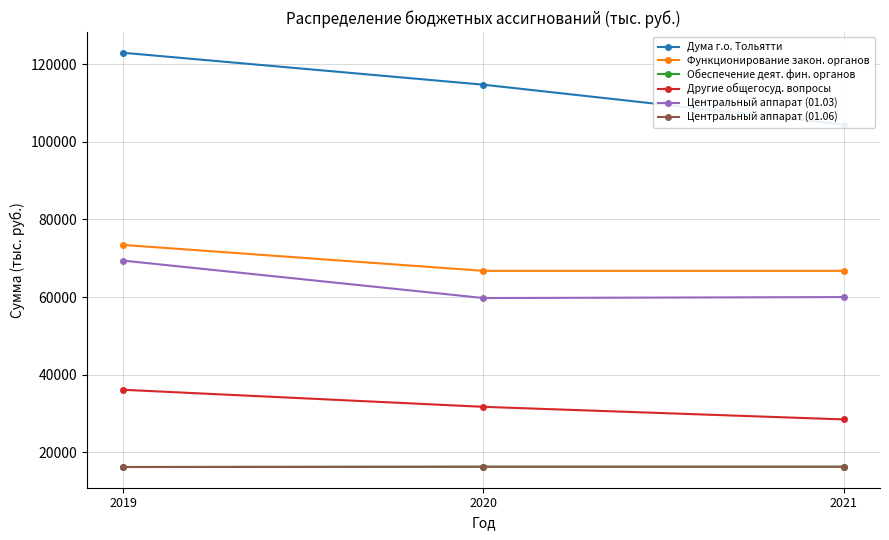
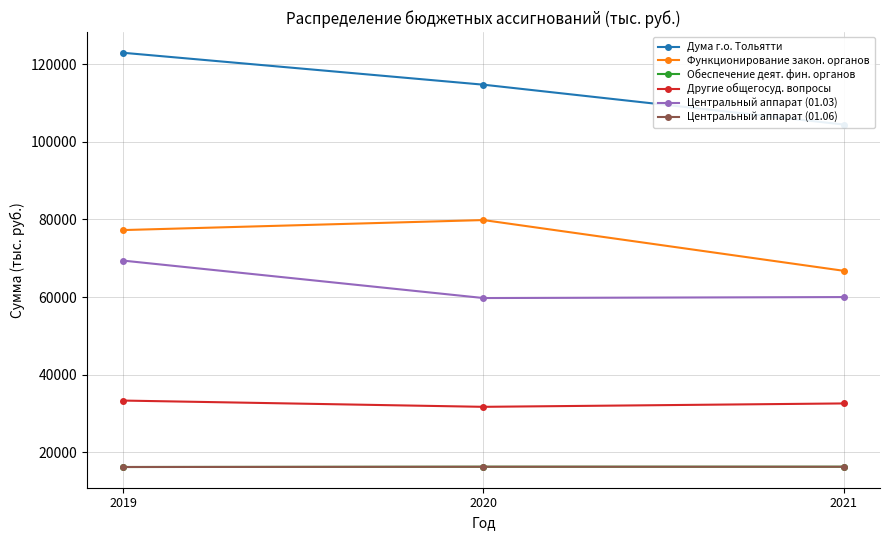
  {
    "Дума г.о. Тольятти": {
      "2019": 123000,
      "2020": 115000
    },
    "Функционирование закон. органов": {
-     "2019": 73000,
-     "2020": 67000,
+     "2019": 77000,
+     "2020": 80000,
      "2021": 67000
    },
    "Центральный аппарат (01.06)": {
      "2019": 16000,
      "2020": 16000,
      "2021": 16000
    },
    "Другие общегосуд. вопросы": {
-     "2019": 36000,
+     "2019": 33000,
      "2020": 32000,
-     "2021": 28000
+     "2021": 33000
    },
    "Центральный аппарат (01.03)": {
      "2019": 69000,
      "2020": 60000,
      "2021": 60000
    }
  }
